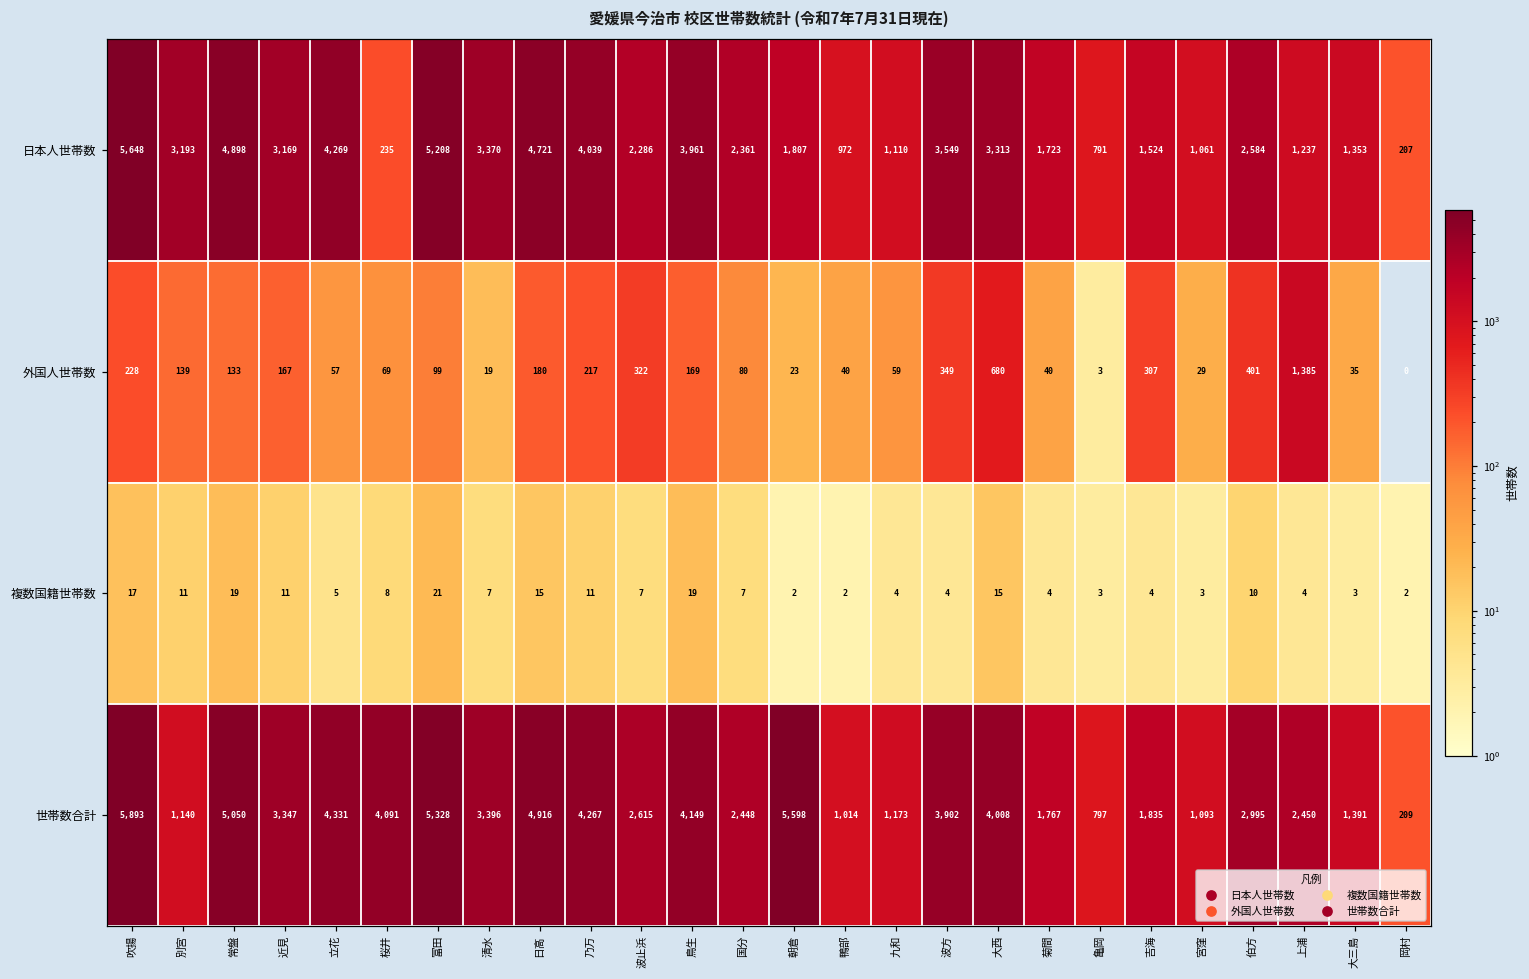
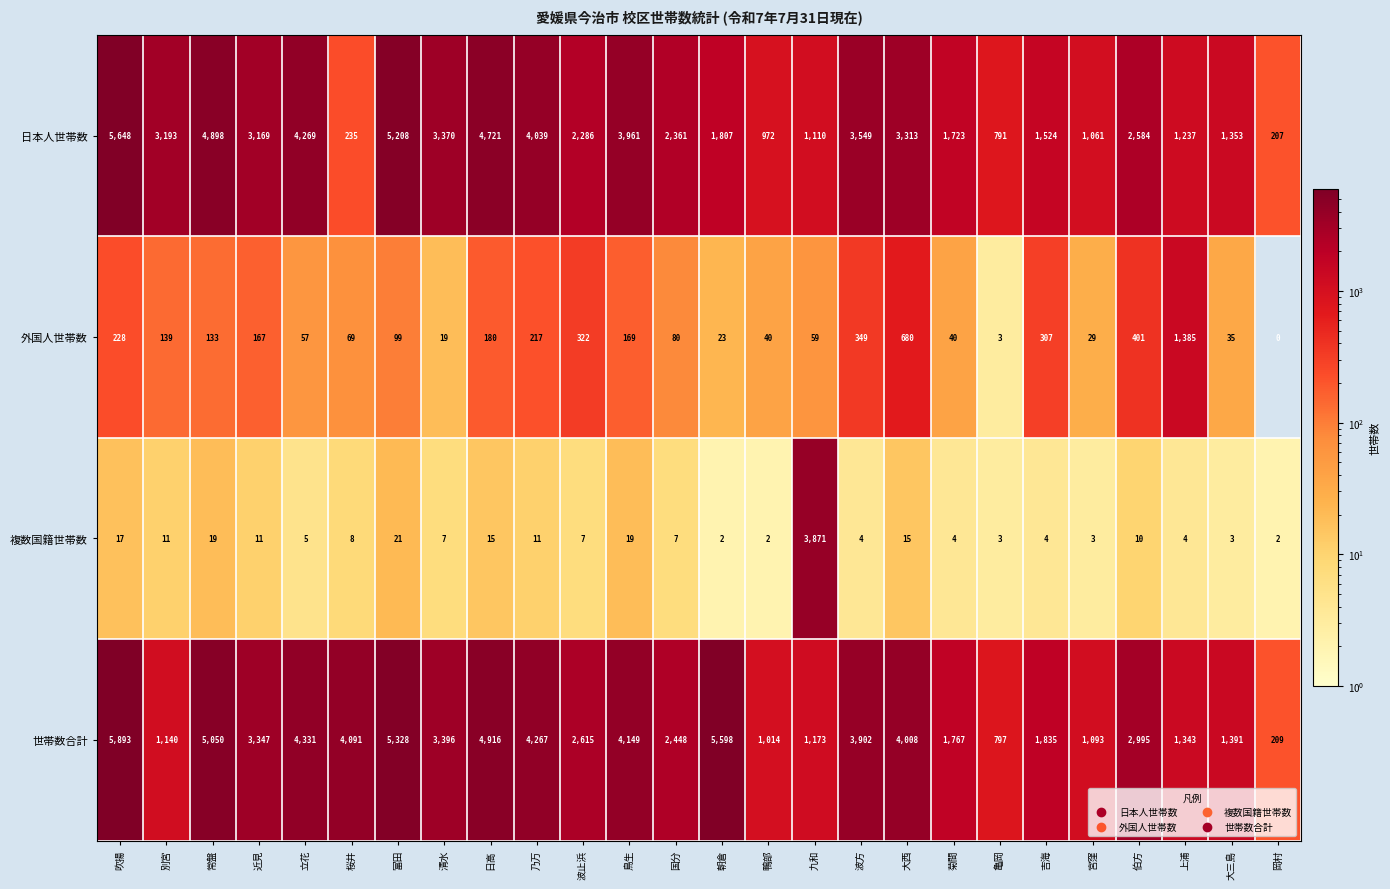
  {
    "日本人世帯数": {
      "吹揚": "5,648",
      "別宮": "3,193",
      "常盤": "4,898",
      "近見": "3,169",
      "立花": "4,269",
      "桜井": "235",
      "富田": "5,208",
      "清水": "3,370",
      "日高": "4,721",
      "乃万": "4,039",
      "波止浜": "2,286",
      "鳥生": "3,961",
      "国分": "2,361",
      "朝倉": "1,807",
      "鴨部": "972",
      "九和": "1,110",
      "波方": "3,549",
      "大西": "3,313",
      "菊間": "1,723",
      "亀岡": "791",
      "吉海": "1,524",
      "宮窪": "1,061",
      "伯方": "2,584",
      "上浦": "1,237",
      "大三島": "1,353",
      "岡村": "207"
    },
    "外国人世帯数": {
      "吹揚": "228",
      "別宮": "139",
      "常盤": "133",
      "近見": "167",
      "立花": "57",
      "桜井": "69",
      "富田": "99",
      "清水": "19",
      "日高": "180",
      "乃万": "217",
      "波止浜": "322",
      "鳥生": "169",
      "国分": "80",
      "朝倉": "23",
      "鴨部": "40",
      "九和": "59",
      "波方": "349",
      "大西": "680",
      "菊間": "40",
      "亀岡": "3",
      "吉海": "307",
      "宮窪": "29",
      "伯方": "401",
      "上浦": "1,385",
      "大三島": "35"
    },
    "複数国籍世帯数": {
      "吹揚": "17",
      "別宮": "11",
      "常盤": "19",
      "近見": "11",
      "立花": "5",
      "桜井": "8",
      "富田": "21",
      "清水": "7",
      "日高": "15",
      "乃万": "11",
      "波止浜": "7",
      "鳥生": "19",
      "国分": "7",
      "朝倉": "2",
      "鴨部": "2",
-     "九和": "4",
+     "九和": "3,871",
      "波方": "4",
      "大西": "15",
      "菊間": "4",
      "亀岡": "3",
      "吉海": "4",
      "宮窪": "3",
      "伯方": "10",
      "上浦": "4",
      "大三島": "3",
      "岡村": "2"
    },
    "世帯数合計": {
      "吹揚": "5,893",
      "別宮": "1,140",
      "常盤": "5,050",
      "近見": "3,347",
      "立花": "4,331",
      "桜井": "4,091",
      "富田": "5,328",
      "清水": "3,396",
      "日高": "4,916",
      "乃万": "4,267",
      "波止浜": "2,615",
      "鳥生": "4,149",
      "国分": "2,448",
      "朝倉": "5,598",
      "鴨部": "1,014",
      "九和": "1,173",
      "波方": "3,902",
      "大西": "4,008",
      "菊間": "1,767",
      "亀岡": "797",
      "吉海": "1,835",
      "宮窪": "1,093",
      "伯方": "2,995",
-     "上浦": "2,450",
+     "上浦": "1,343",
      "大三島": "1,391",
      "岡村": "209"
    }
  }
